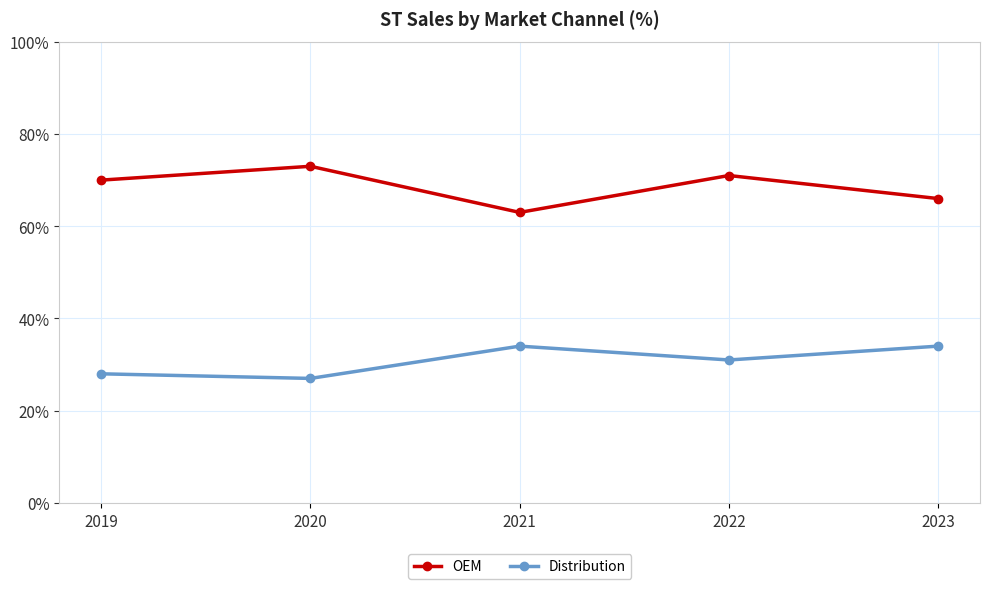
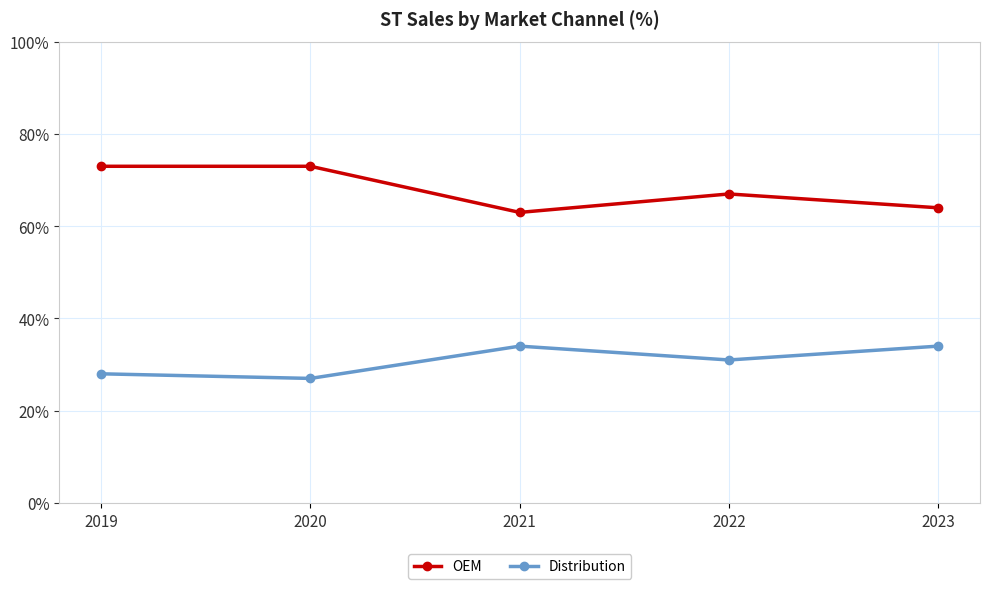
  {
    "OEM": {
-     "2019": "70%",
+     "2019": "73%",
      "2020": "73%",
      "2021": "63%",
-     "2022": "71%",
-     "2023": "66%"
+     "2022": "67%",
+     "2023": "64%"
    },
    "Distribution": {
      "2019": "28%",
      "2020": "27%",
      "2021": "34%",
      "2022": "31%",
      "2023": "34%"
    }
  }
